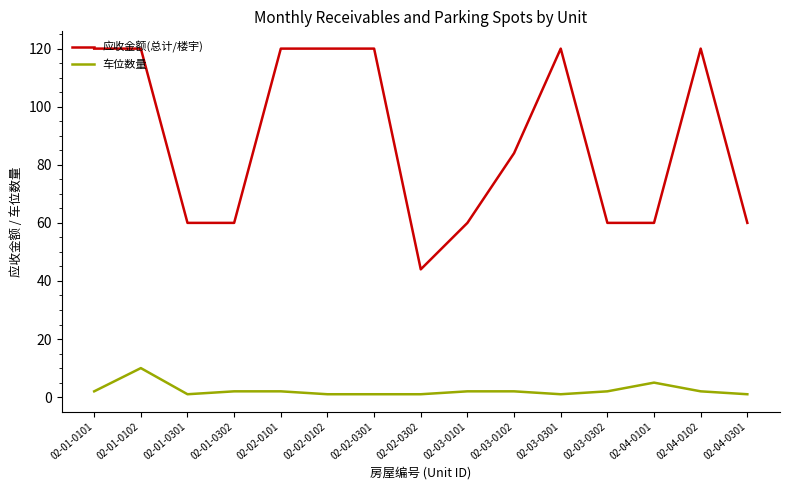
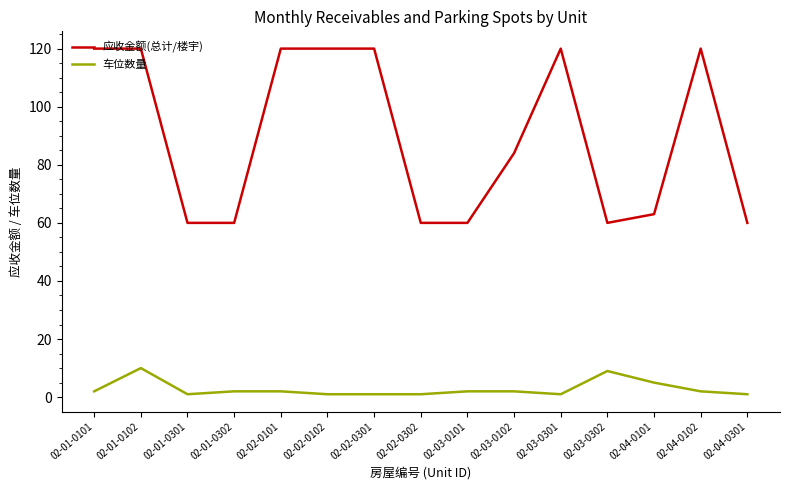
  {
    "应收金额(总计/楼宇)": {
      "02-01-0101": 120,
      "02-01-0102": 120,
      "02-01-0301": 60,
      "02-01-0302": 60,
      "02-02-0101": 120,
      "02-02-0102": 120,
      "02-02-0301": 120,
-     "02-02-0302": 44,
+     "02-02-0302": 60,
      "02-03-0101": 60,
      "02-03-0102": 84,
      "02-03-0301": 120,
      "02-03-0302": 60,
-     "02-04-0101": 60,
+     "02-04-0101": 63,
      "02-04-0102": 120,
      "02-04-0301": 60
    },
    "车位数量": {
      "02-01-0101": 2,
      "02-01-0102": 10,
      "02-01-0301": 1,
      "02-01-0302": 2,
      "02-02-0101": 2,
      "02-02-0102": 1,
      "02-02-0301": 1,
      "02-02-0302": 1,
      "02-03-0101": 2,
      "02-03-0102": 2,
      "02-03-0301": 1,
-     "02-03-0302": 2,
+     "02-03-0302": 9,
      "02-04-0101": 5,
      "02-04-0102": 2,
      "02-04-0301": 1
    }
  }
